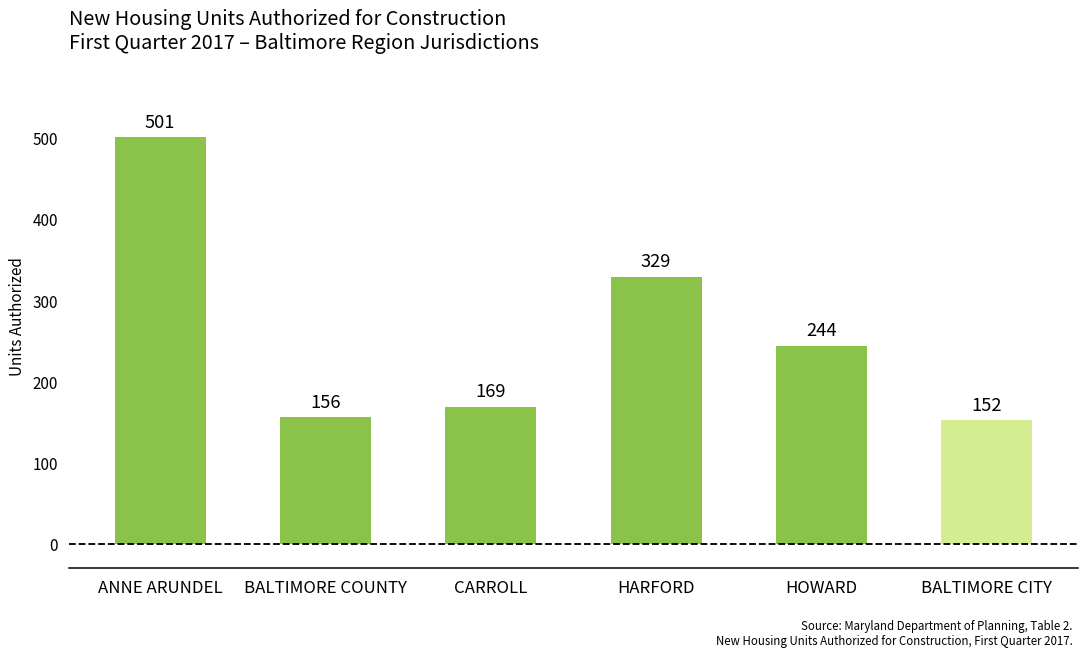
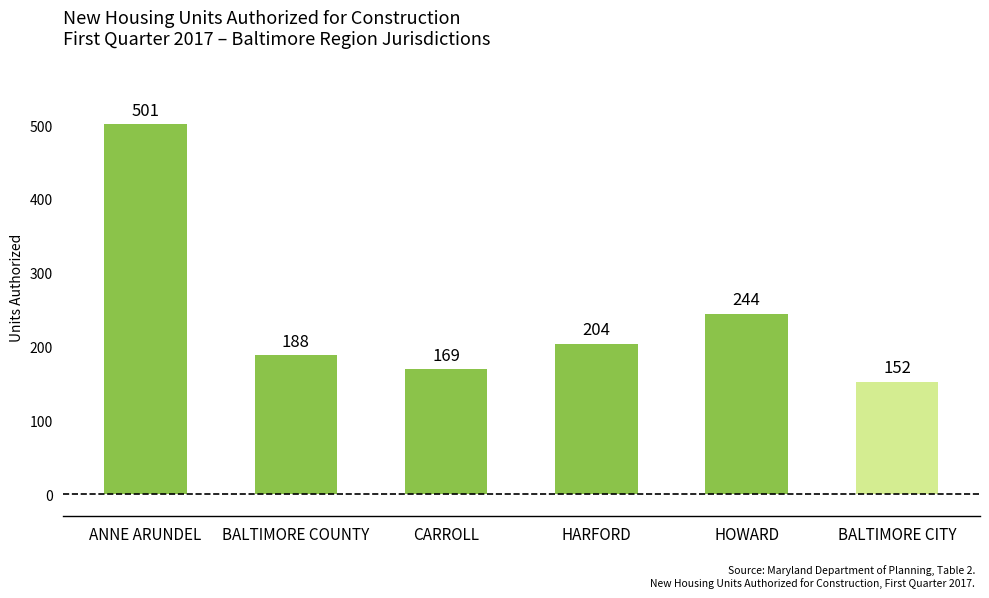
  {
    "ANNE ARUNDEL": 501,
-   "BALTIMORE COUNTY": 156,
+   "BALTIMORE COUNTY": 188,
    "CARROLL": 169,
-   "HARFORD": 329,
+   "HARFORD": 204,
    "HOWARD": 244,
    "BALTIMORE CITY": 152
  }
